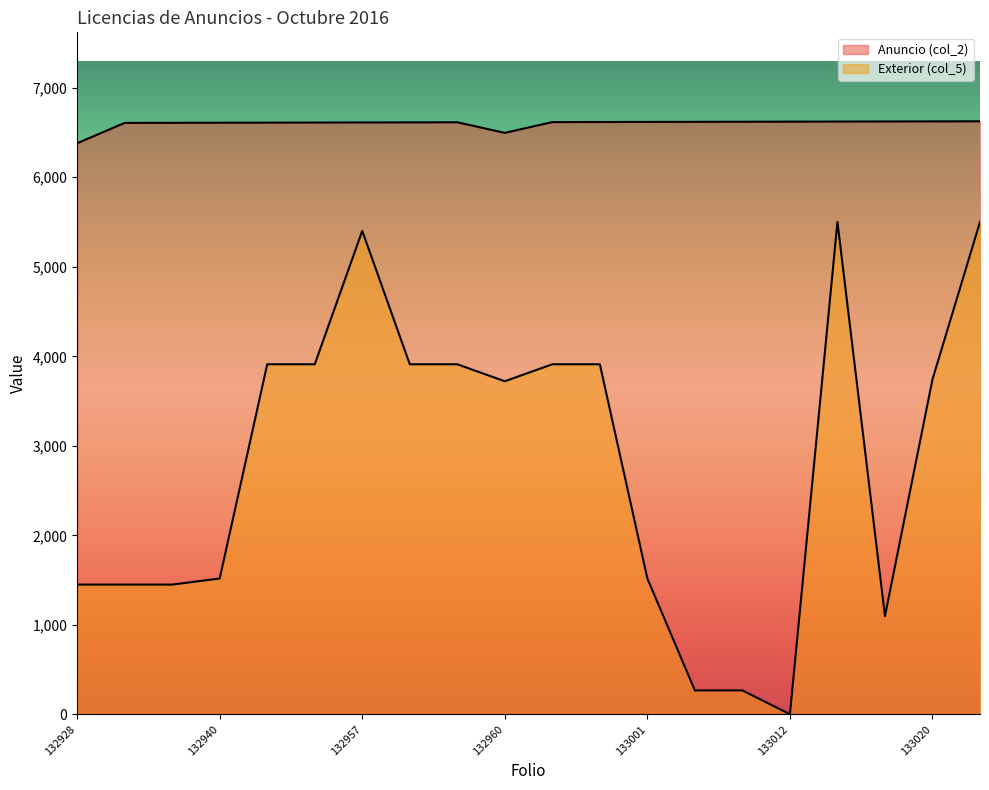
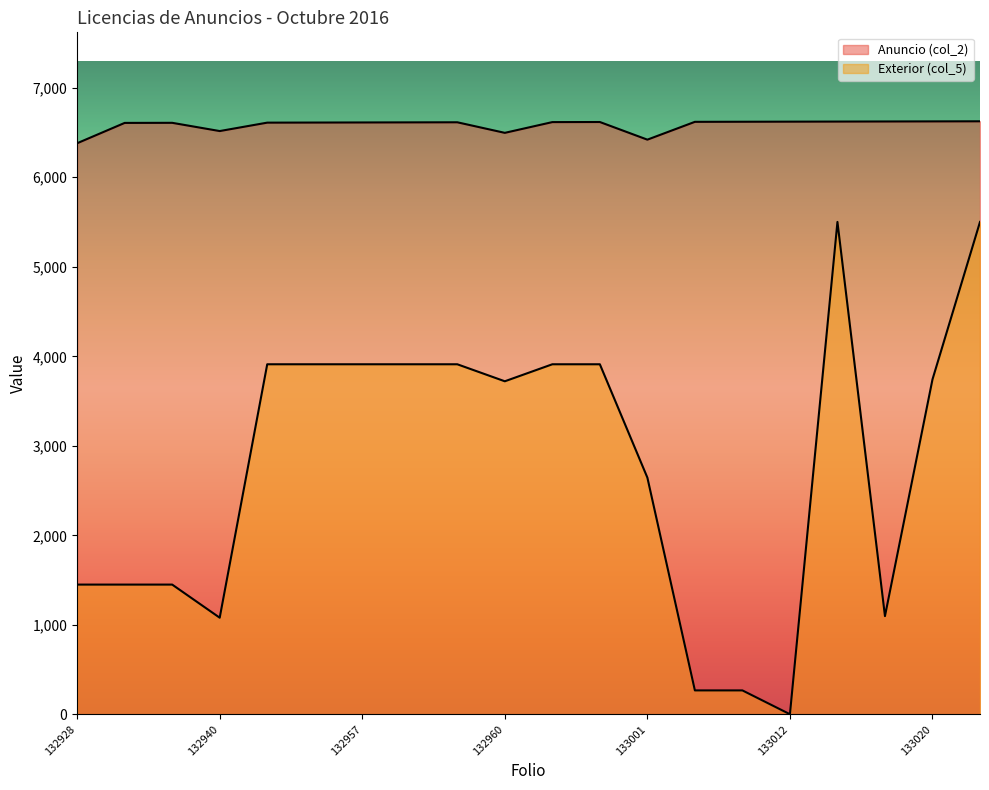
  {
    "Anuncio (col_2)": {
      "132928": "6,400",
-     "132940": "6,600",
+     "132940": "6,500",
      "132957": "6,600",
      "132960": "6,500",
-     "133001": "6,600",
+     "133001": "6,400",
      "133012": "6,600",
      "133020": "6,600"
    },
    "Exterior (col_5)": {
      "132928": "1,500",
-     "132940": "1,500",
-     "132957": "5,400",
+     "132940": "1,100",
+     "132957": "3,900",
      "132960": "3,700",
-     "133001": "1,500",
+     "133001": "2,600",
      "133012": "0",
      "133020": "3,700"
    }
  }
